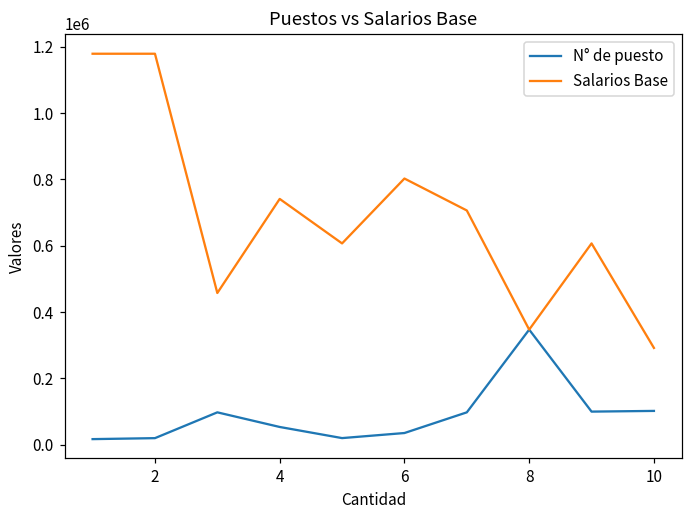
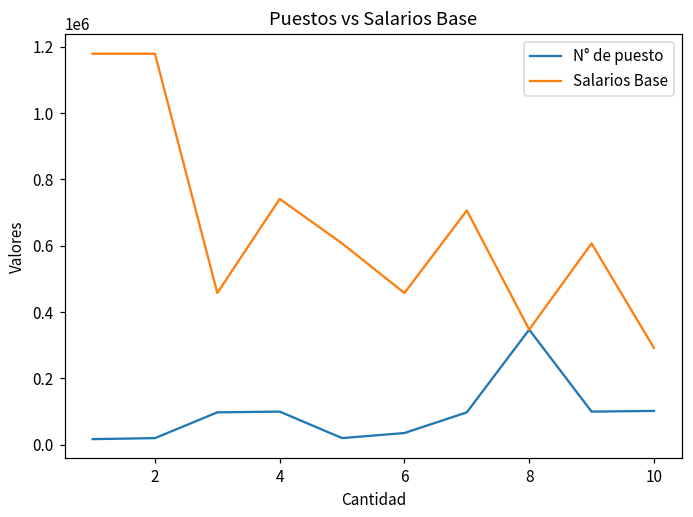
  {
    "N° de puesto": {
      "2": 20000,
-     "4": 50000,
+     "4": 100000,
      "6": 40000,
      "10": 100000
    },
    "Salarios Base": {
      "2": 1180000,
      "4": 740000,
-     "6": 800000,
+     "6": 460000,
      "10": 290000
    }
  }
